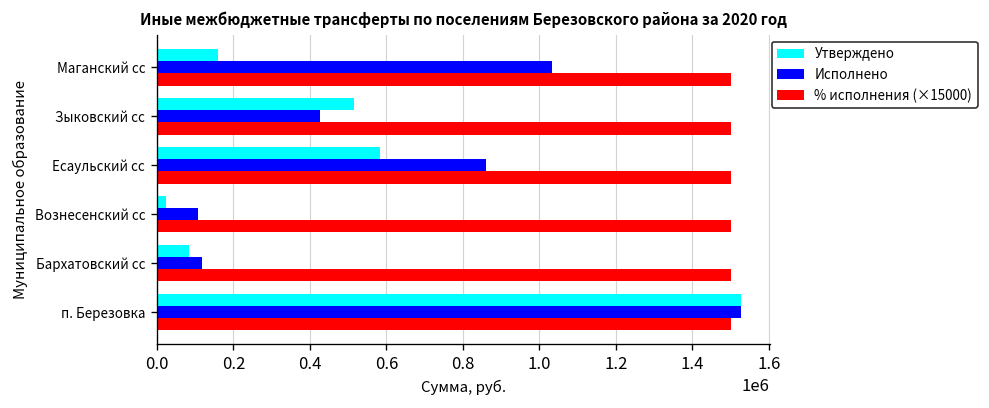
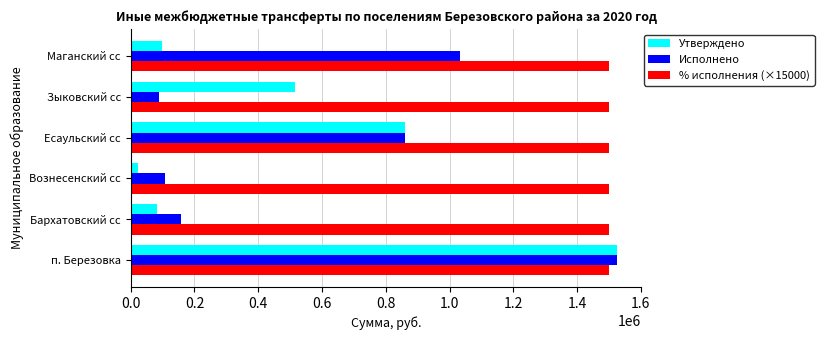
  {
    "Утверждено": {
-     "Маганский сс": 160000,
+     "Маганский сс": 100000,
      "Зыковский сс": 520000,
-     "Есаульский сс": 580000,
+     "Есаульский сс": 860000,
      "Вознесенский сс": 20000,
      "Бархатовский сс": 80000,
      "п. Березовка": 1530000
    },
    "Исполнено": {
      "Маганский сс": 1030000,
-     "Зыковский сс": 430000,
+     "Зыковский сс": 90000,
      "Есаульский сс": 860000,
      "Вознесенский сс": 110000,
-     "Бархатовский сс": 120000,
+     "Бархатовский сс": 160000,
      "п. Березовка": 1530000
    },
    "% исполнения (×15000)": {
      "Маганский сс": 1500000,
      "Зыковский сс": 1500000,
      "Есаульский сс": 1500000,
      "Вознесенский сс": 1500000,
      "Бархатовский сс": 1500000,
      "п. Березовка": 1500000
    }
  }
